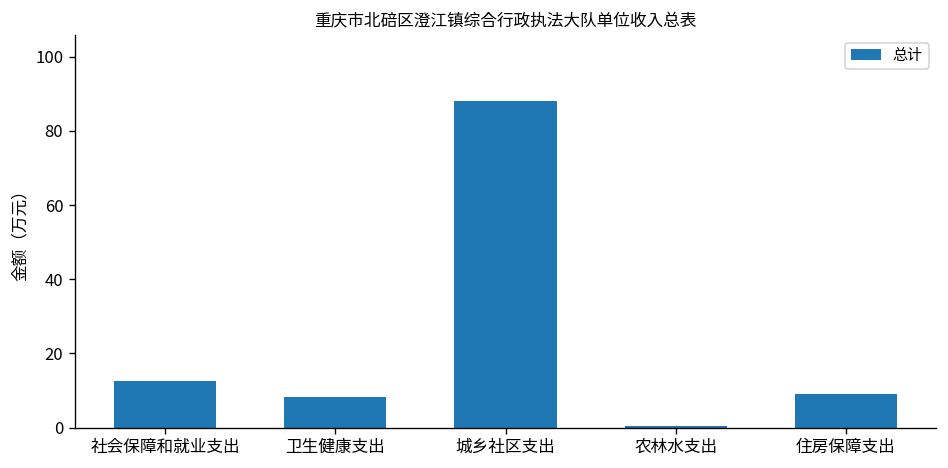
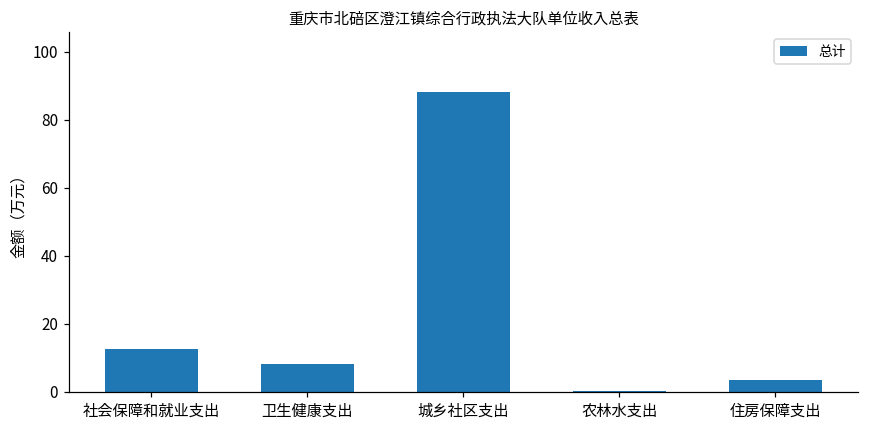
  {
    "社会保障和就业支出": 13,
    "卫生健康支出": 8,
    "城乡社区支出": 88,
-   "住房保障支出": 9
+   "住房保障支出": 3
  }
